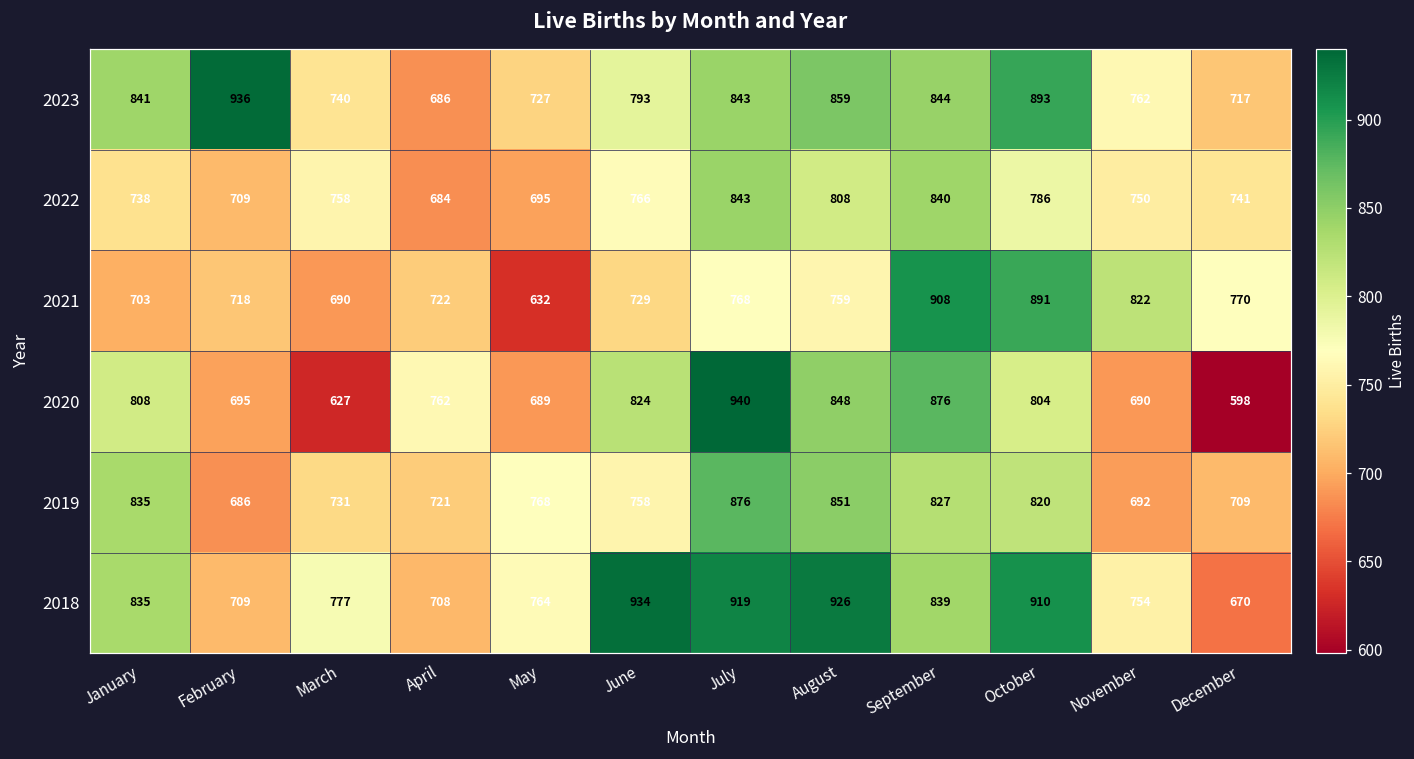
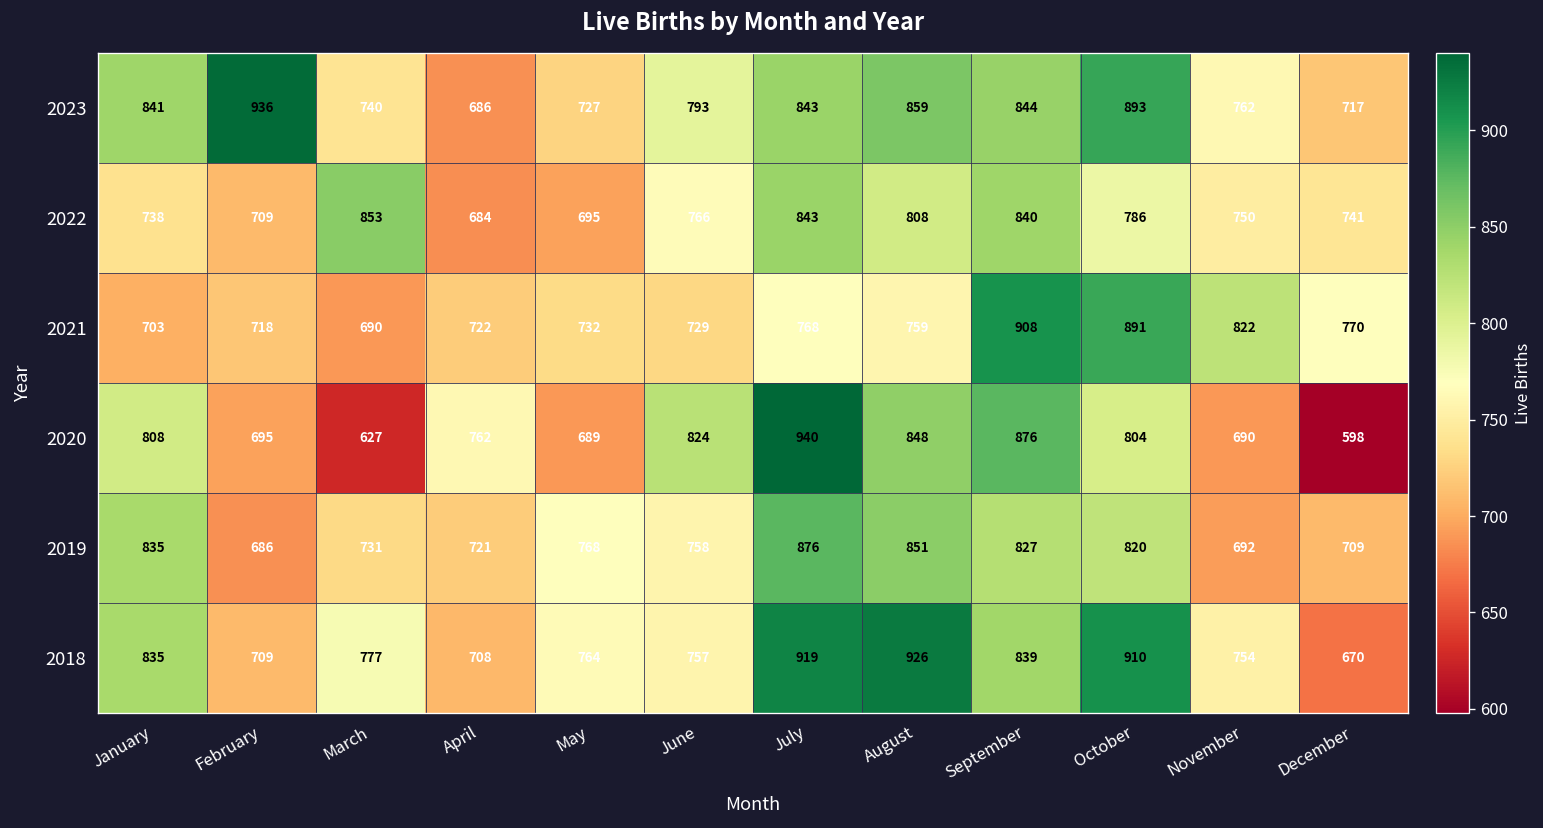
  {
    "2023": {
      "January": 841,
      "February": 936,
      "March": 740,
      "April": 686,
      "May": 727,
      "June": 793,
      "July": 843,
      "August": 859,
      "September": 844,
      "October": 893,
      "November": 762,
      "December": 717
    },
    "2022": {
      "January": 738,
      "February": 709,
-     "March": 758,
+     "March": 853,
      "April": 684,
      "May": 695,
      "June": 766,
      "July": 843,
      "August": 808,
      "September": 840,
      "October": 786,
      "November": 750,
      "December": 741
    },
    "2021": {
      "January": 703,
      "February": 718,
      "March": 690,
      "April": 722,
-     "May": 632,
+     "May": 732,
      "June": 729,
      "July": 768,
      "August": 759,
      "September": 908,
      "October": 891,
      "November": 822,
      "December": 770
    },
    "2020": {
      "January": 808,
      "February": 695,
      "March": 627,
      "April": 762,
      "May": 689,
      "June": 824,
      "July": 940,
      "August": 848,
      "September": 876,
      "October": 804,
      "November": 690,
      "December": 598
    },
    "2019": {
      "January": 835,
      "February": 686,
      "March": 731,
      "April": 721,
      "May": 768,
      "June": 758,
      "July": 876,
      "August": 851,
      "September": 827,
      "October": 820,
      "November": 692,
      "December": 709
    },
    "2018": {
      "January": 835,
      "February": 709,
      "March": 777,
      "April": 708,
      "May": 764,
-     "June": 934,
+     "June": 757,
      "July": 919,
      "August": 926,
      "September": 839,
      "October": 910,
      "November": 754,
      "December": 670
    }
  }
